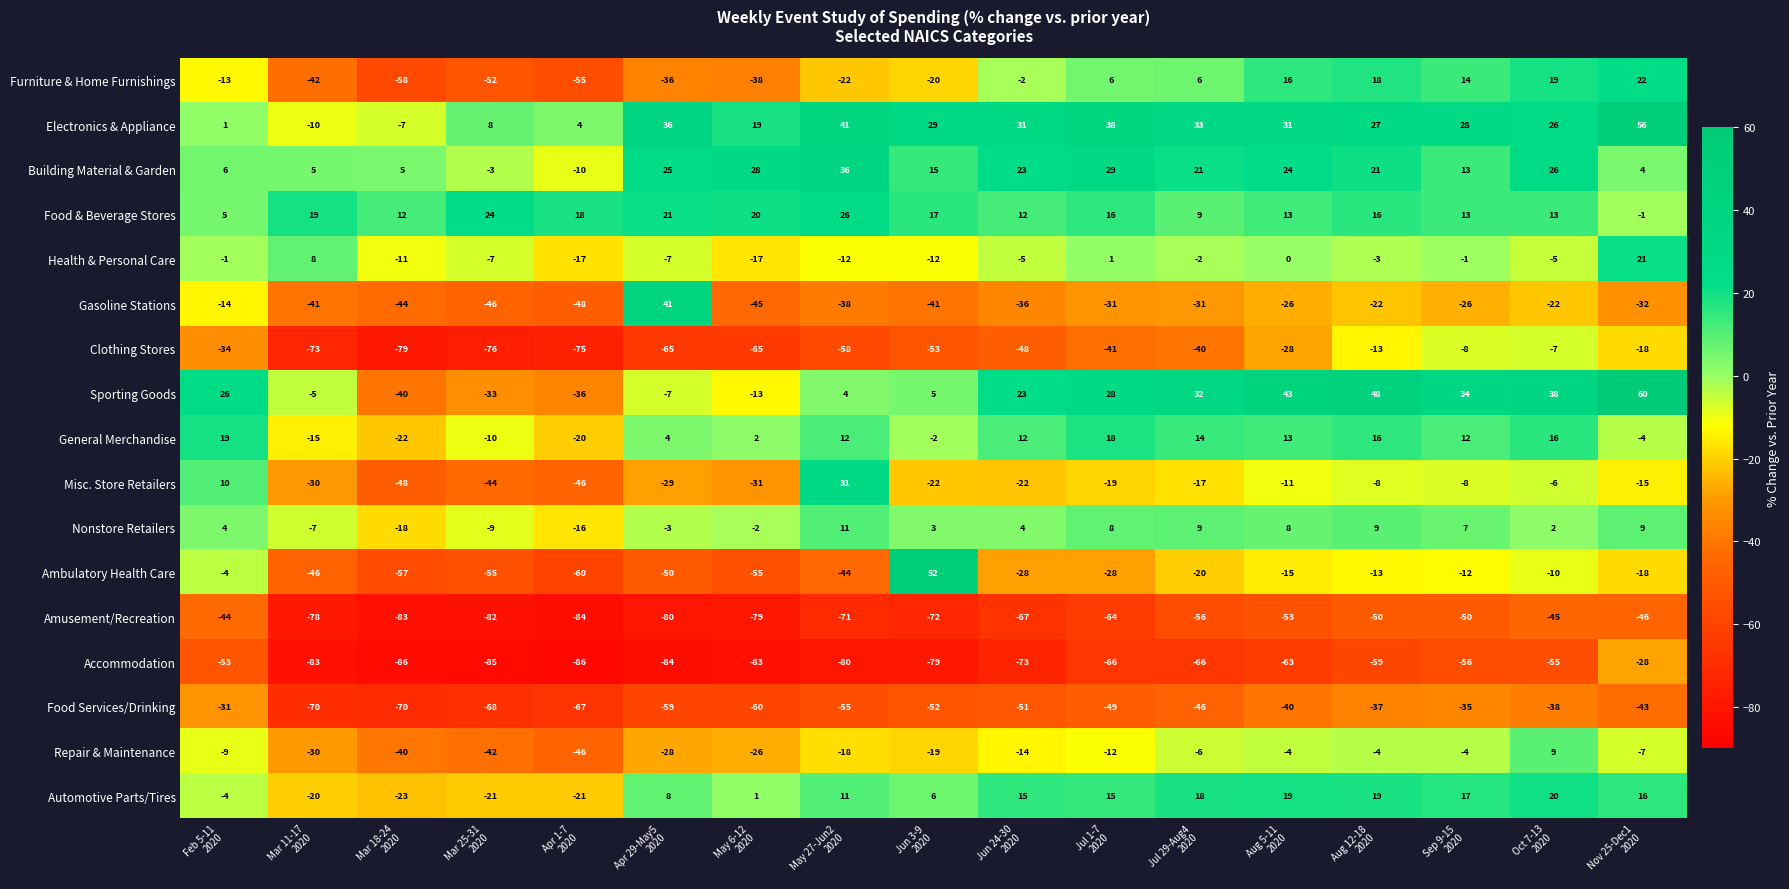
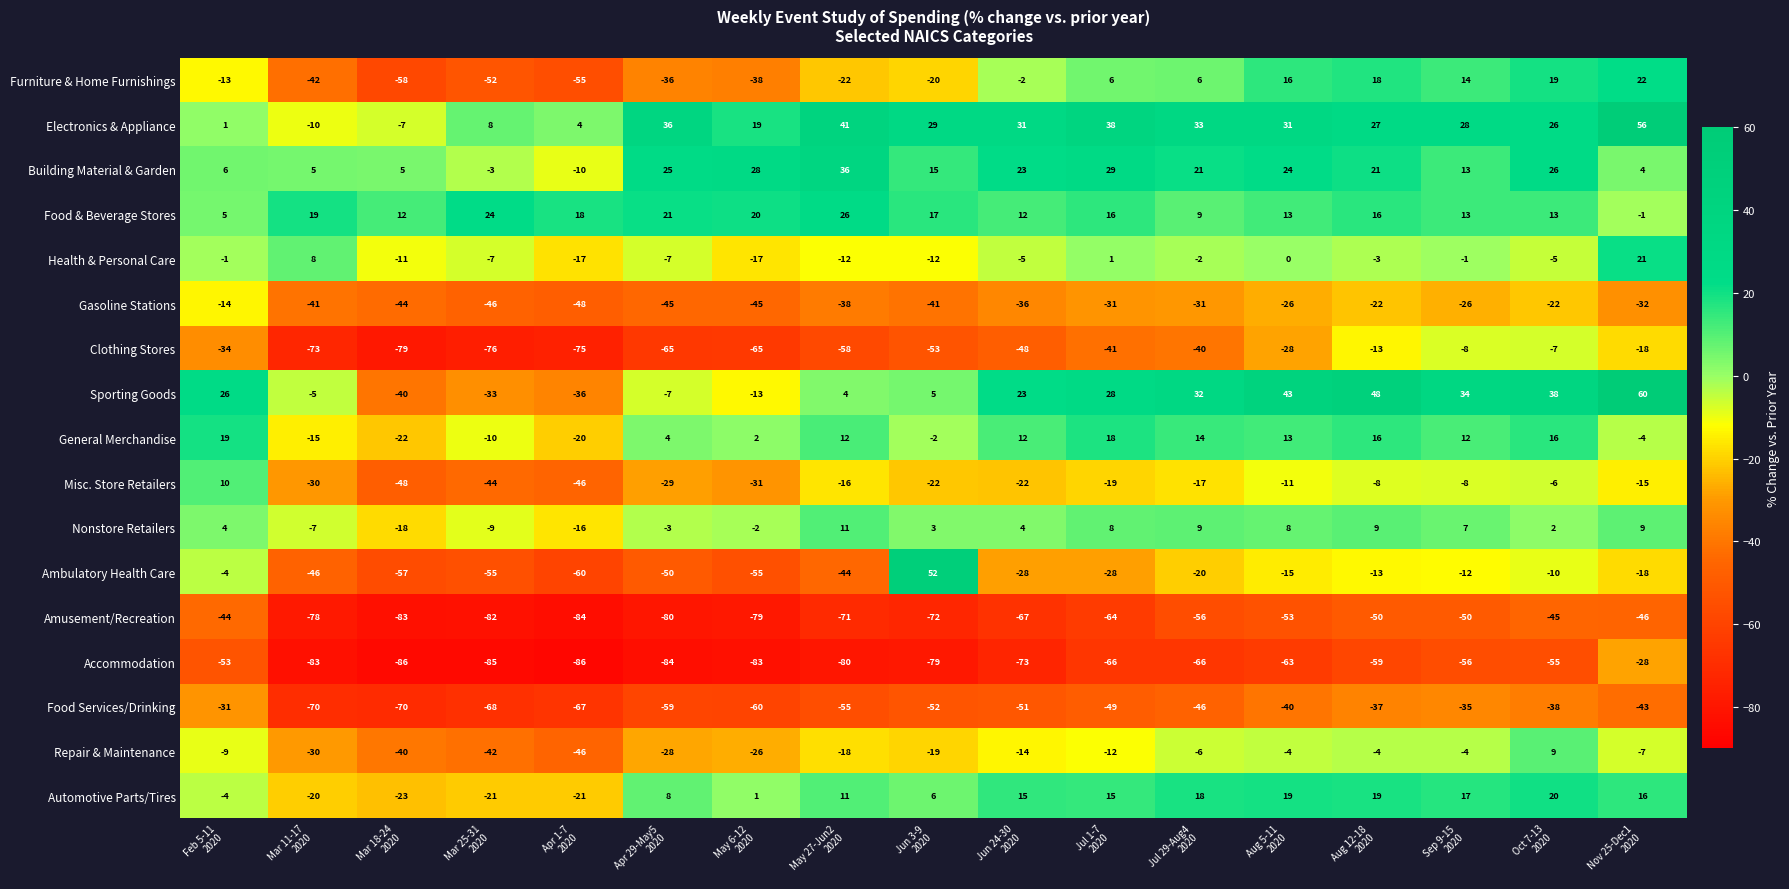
  {
    "Gasoline Stations": {
      "Feb 5-11 2020": -14,
      "Mar 11-17 2020": -41,
      "Mar 18-24 2020": -44,
      "Mar 25-31 2020": -46,
      "Apr 1-7 2020": -48,
-     "Apr 29-May5 2020": 41,
+     "Apr 29-May5 2020": -45,
      "May 6-12 2020": -45,
      "May 27-Jun2 2020": -38,
      "Jun 3-9 2020": -41,
      "Jun 24-30 2020": -36,
      "Jul 1-7 2020": -31,
      "Jul 29-Aug4 2020": -31,
      "Aug 5-11 2020": -26,
      "Aug 12-18 2020": -22,
      "Sep 9-15 2020": -26,
      "Oct 7-13 2020": -22,
      "Nov 25-Dec1 2020": -32
    },
    "Misc. Store Retailers": {
      "Feb 5-11 2020": 10,
      "Mar 11-17 2020": -30,
      "Mar 18-24 2020": -48,
      "Mar 25-31 2020": -44,
      "Apr 1-7 2020": -46,
      "Apr 29-May5 2020": -29,
      "May 6-12 2020": -31,
-     "May 27-Jun2 2020": 31,
+     "May 27-Jun2 2020": -16,
      "Jun 3-9 2020": -22,
      "Jun 24-30 2020": -22,
      "Jul 1-7 2020": -19,
      "Jul 29-Aug4 2020": -17,
      "Aug 5-11 2020": -11,
      "Aug 12-18 2020": -8,
      "Sep 9-15 2020": -8,
      "Oct 7-13 2020": -6,
      "Nov 25-Dec1 2020": -15
    }
  }
